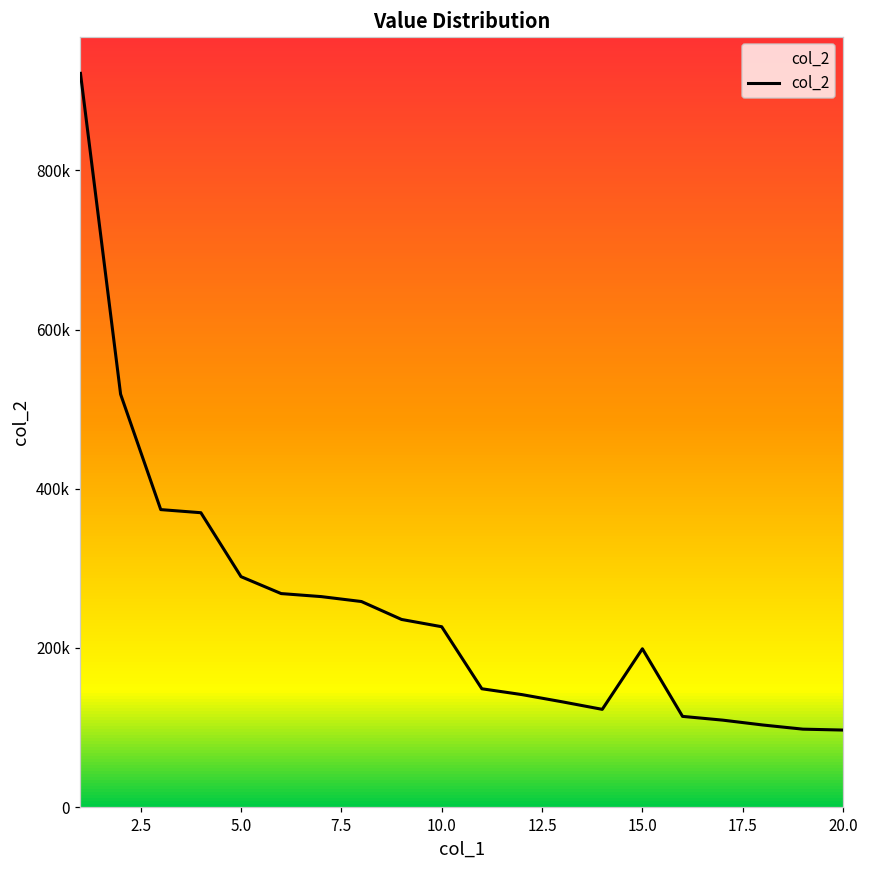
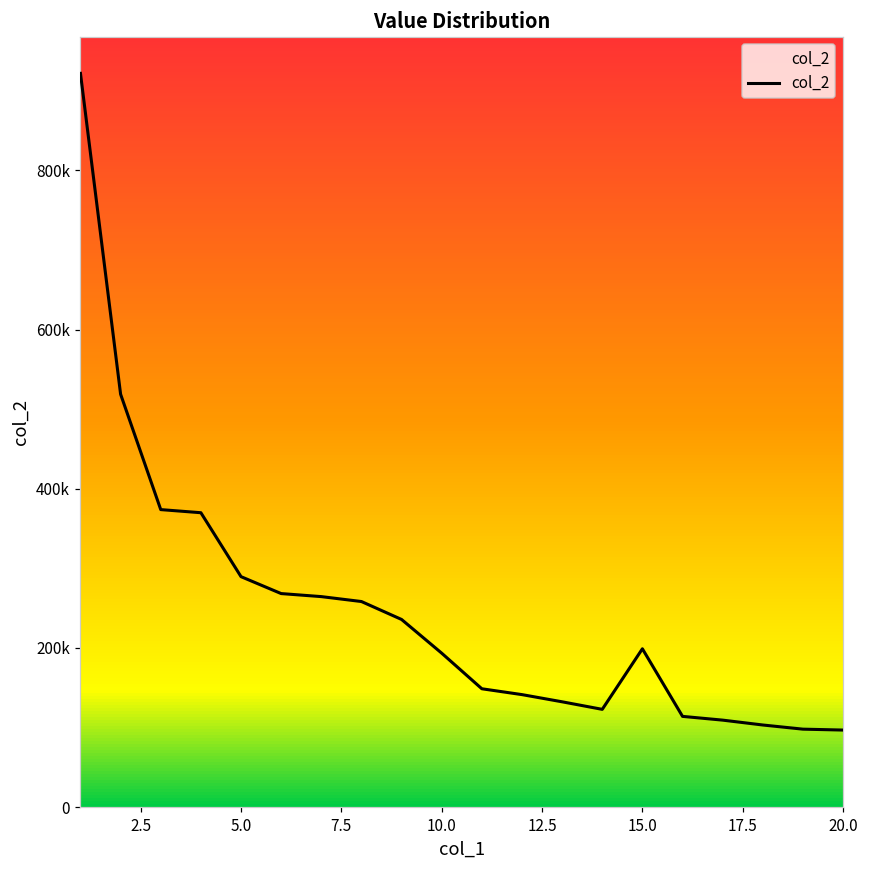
  {
    "5.0": 290000,
-   "10.0": 230000,
+   "10.0": 190000,
    "15.0": 200000,
    "20.0": 100000
  }
